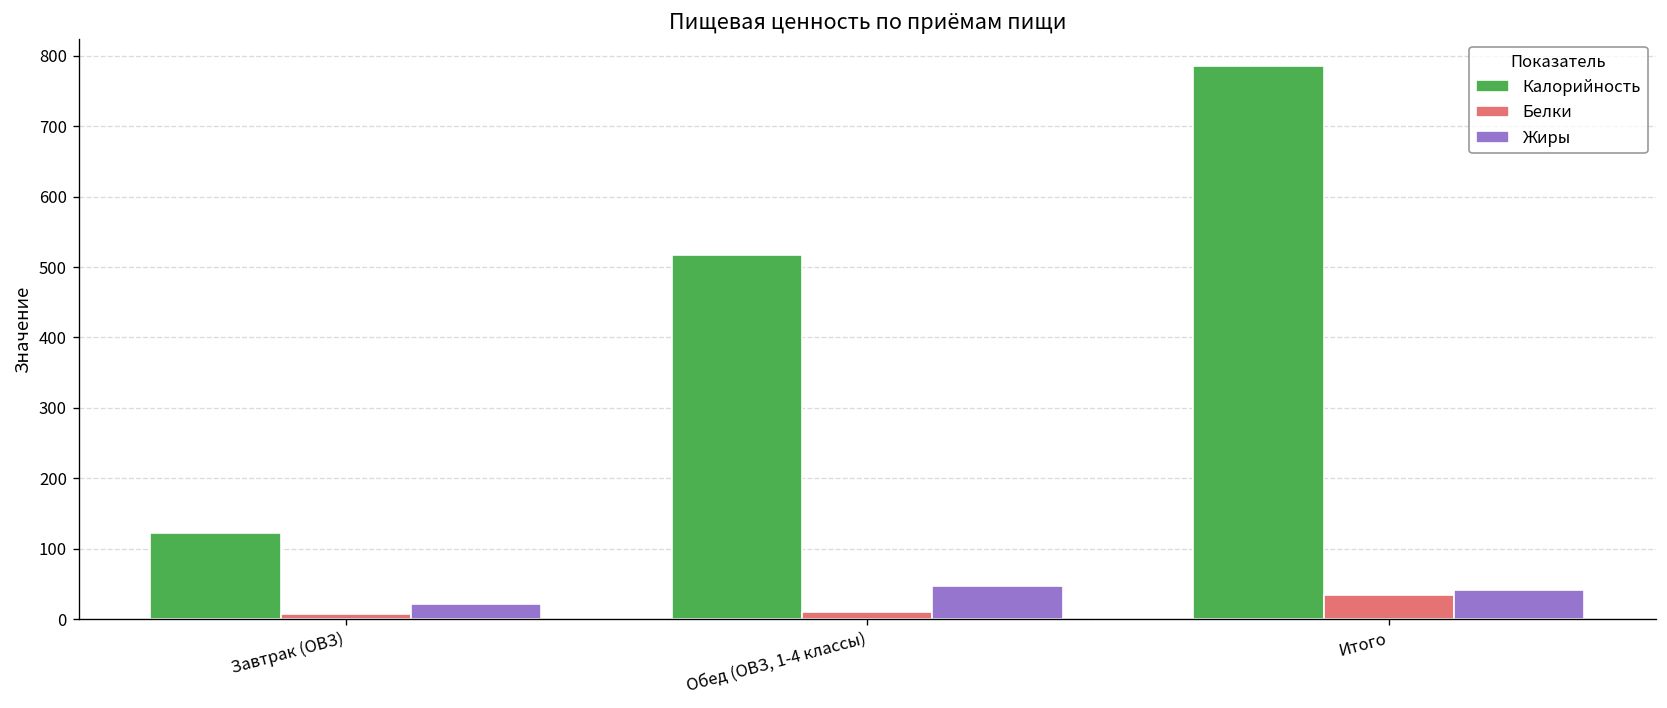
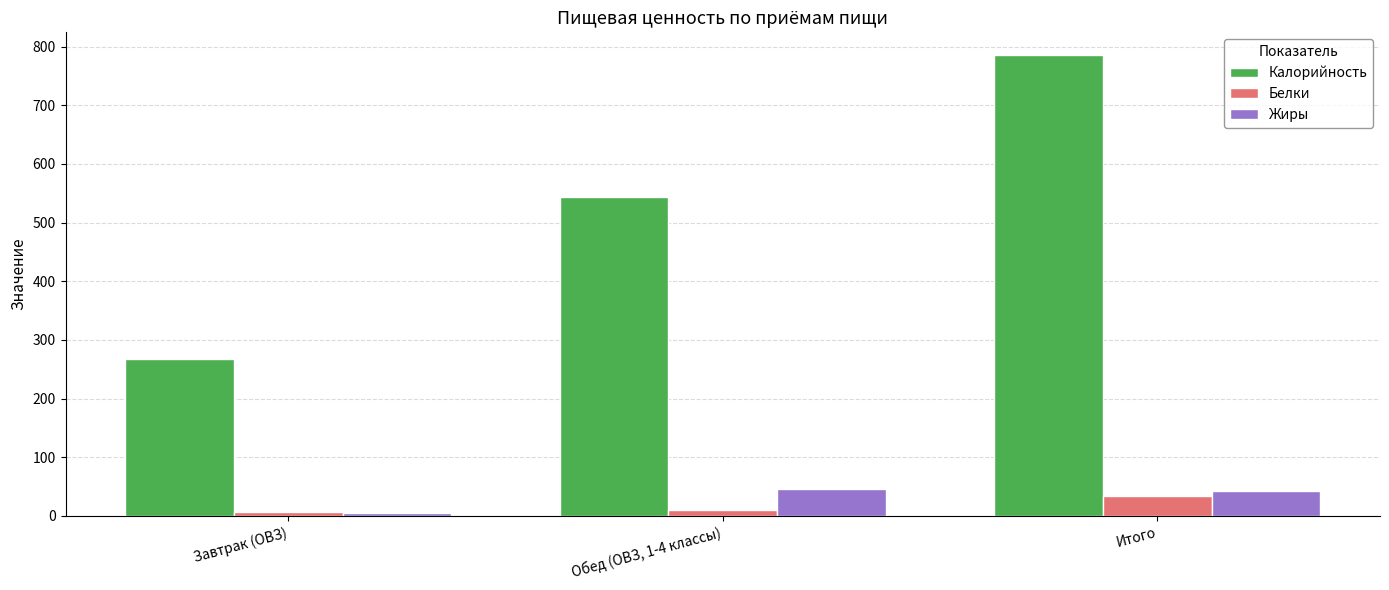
  {
    "Калорийность": {
-     "Завтрак (ОВЗ)": 120,
-     "Обед (ОВЗ, 1-4 классы)": 520,
+     "Завтрак (ОВЗ)": 270,
+     "Обед (ОВЗ, 1-4 классы)": 540,
      "Итого": 790
    },
    "Белки": {
      "Завтрак (ОВЗ)": 10,
      "Обед (ОВЗ, 1-4 классы)": 10,
      "Итого": 30
    },
    "Жиры": {
-     "Завтрак (ОВЗ)": 20,
+     "Завтрак (ОВЗ)": 10,
      "Обед (ОВЗ, 1-4 классы)": 50,
      "Итого": 40
    }
  }
